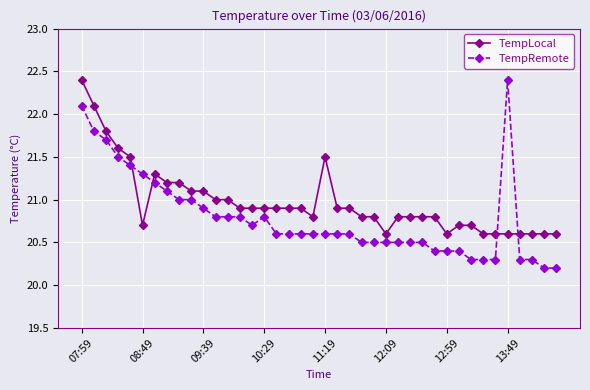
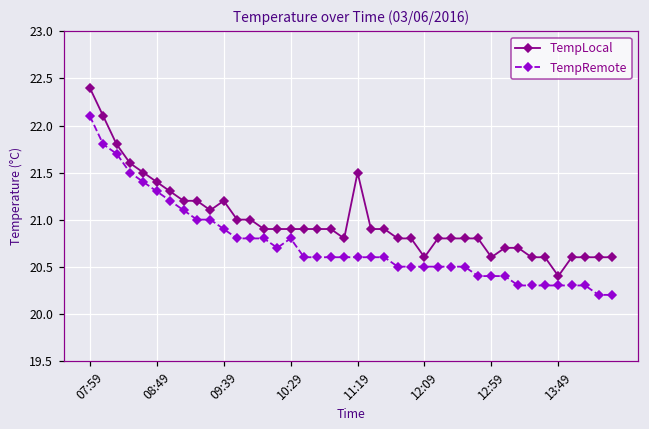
  {
    "TempLocal": {
      "07:59": 22.4,
-     "08:49": 20.7,
-     "09:39": 21.1,
+     "08:49": 21.4,
+     "09:39": 21.2,
      "10:29": 20.9,
      "11:19": 21.5,
      "12:09": 20.6,
      "12:59": 20.6,
-     "13:49": 20.6
+     "13:49": 20.4
    },
    "TempRemote": {
      "07:59": 22.1,
      "08:49": 21.3,
      "09:39": 20.9,
      "10:29": 20.8,
      "11:19": 20.6,
      "12:09": 20.5,
      "12:59": 20.4,
-     "13:49": 22.4
+     "13:49": 20.3
    }
  }
